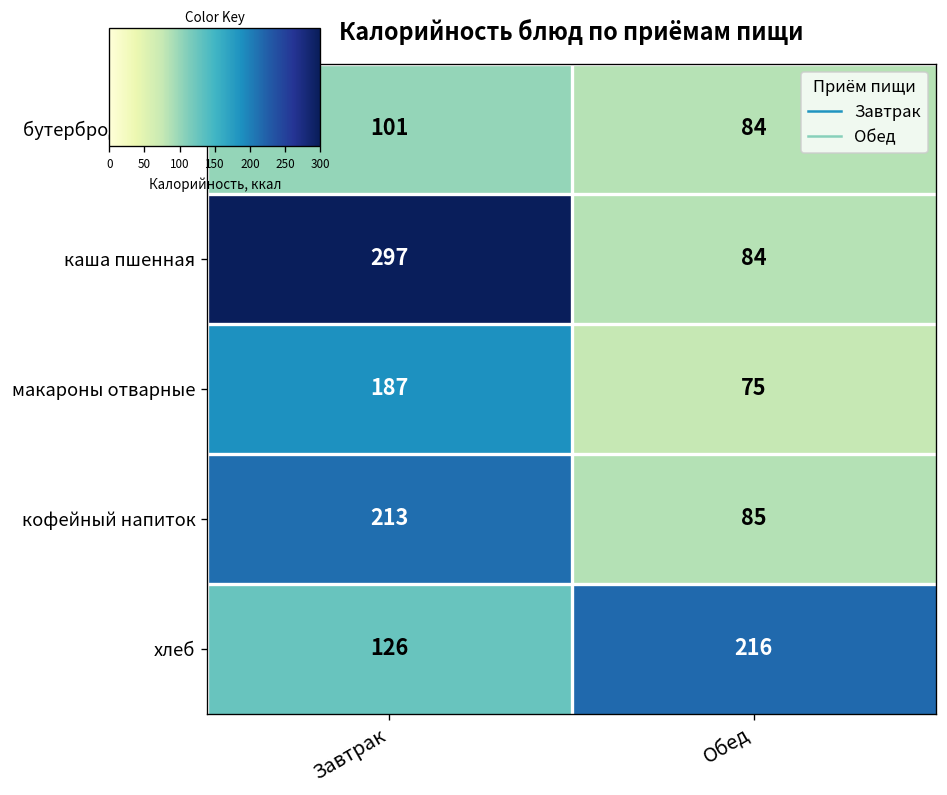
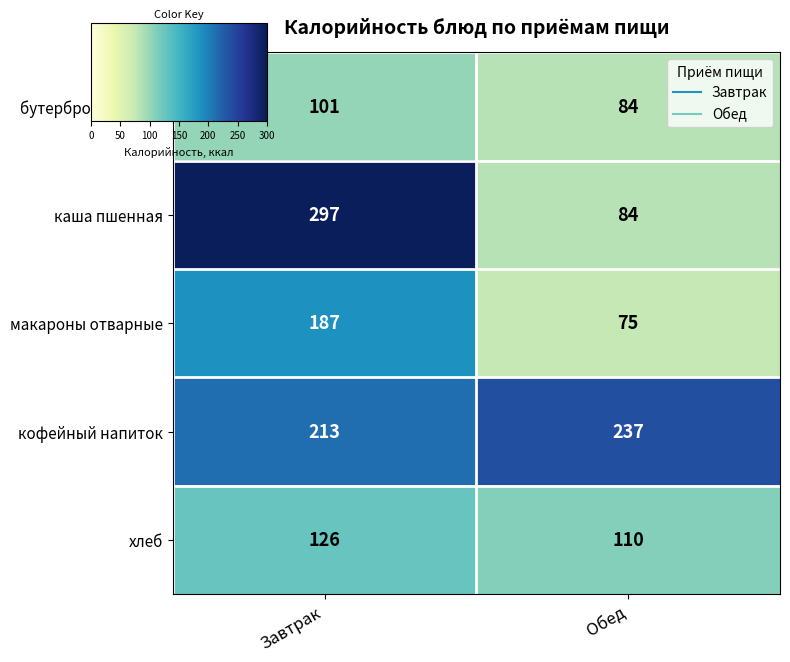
  {
    "каша пшенная": {
      "Завтрак": 297,
      "Обед": 84
    },
    "макароны отварные": {
      "Завтрак": 187,
      "Обед": 75
    },
    "кофейный напиток": {
      "Завтрак": 213,
-     "Обед": 85
+     "Обед": 237
    },
    "хлеб": {
      "Завтрак": 126,
-     "Обед": 216
+     "Обед": 110
    }
  }
